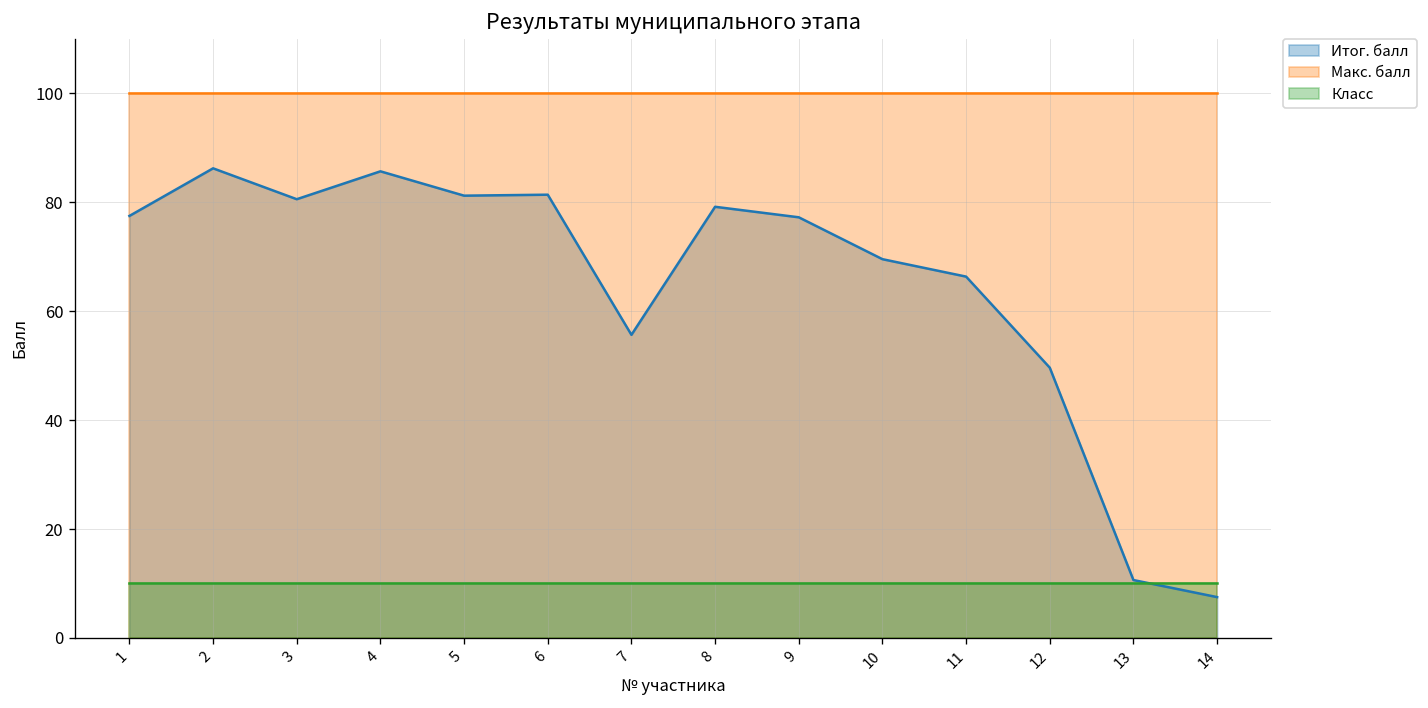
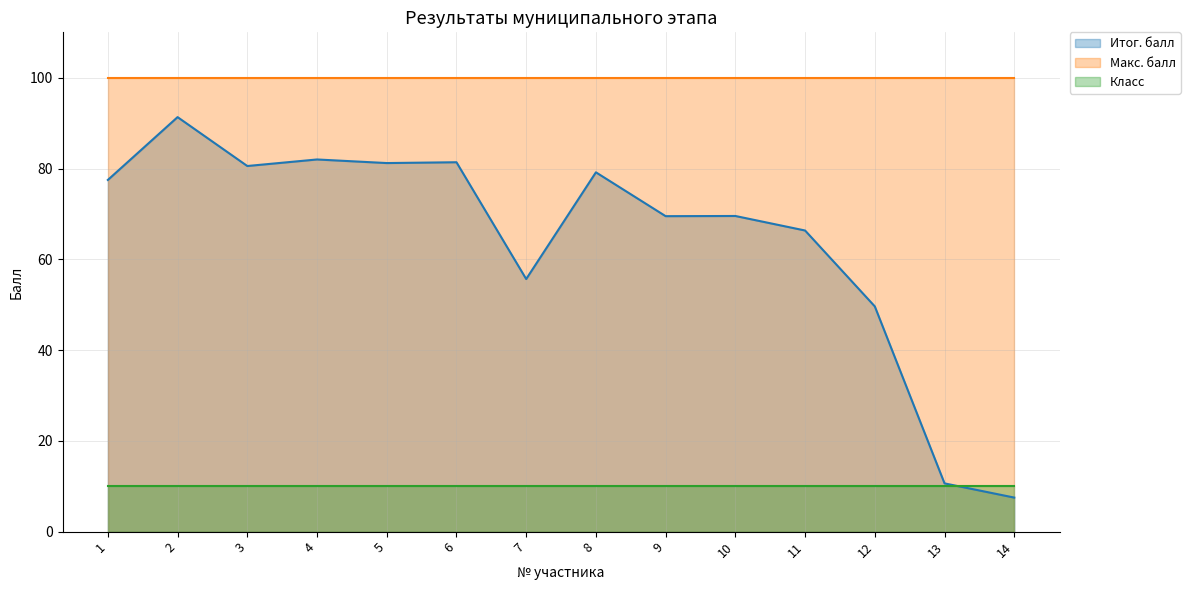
  {
    "Итог. балл": {
      "1": 77,
-     "2": 86,
+     "2": 91,
      "3": 81,
-     "4": 86,
+     "4": 82,
      "5": 81,
      "6": 81,
      "7": 56,
      "8": 79,
-     "9": 77,
+     "9": 70,
      "10": 70,
      "11": 66,
      "12": 50,
      "13": 11,
      "14": 8
    },
    "Макс. балл": {
      "1": 100,
      "2": 100,
      "3": 100,
      "4": 100,
      "5": 100,
      "6": 100,
      "7": 100,
      "8": 100,
      "9": 100,
      "10": 100,
      "11": 100,
      "12": 100,
      "13": 100,
      "14": 100
    },
    "Класс": {
      "1": 10,
      "2": 10,
      "3": 10,
      "4": 10,
      "5": 10,
      "6": 10,
      "7": 10,
      "8": 10,
      "9": 10,
      "10": 10,
      "11": 10,
      "12": 10,
      "13": 10,
      "14": 10
    }
  }
